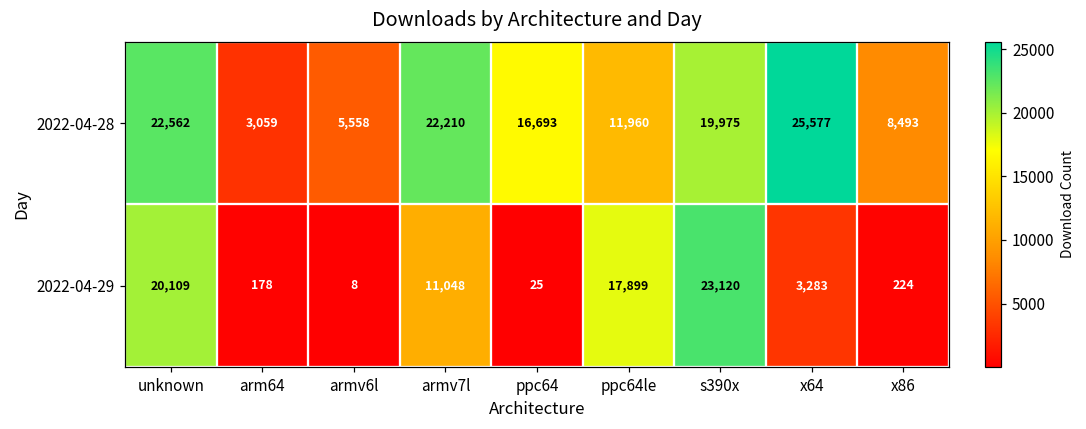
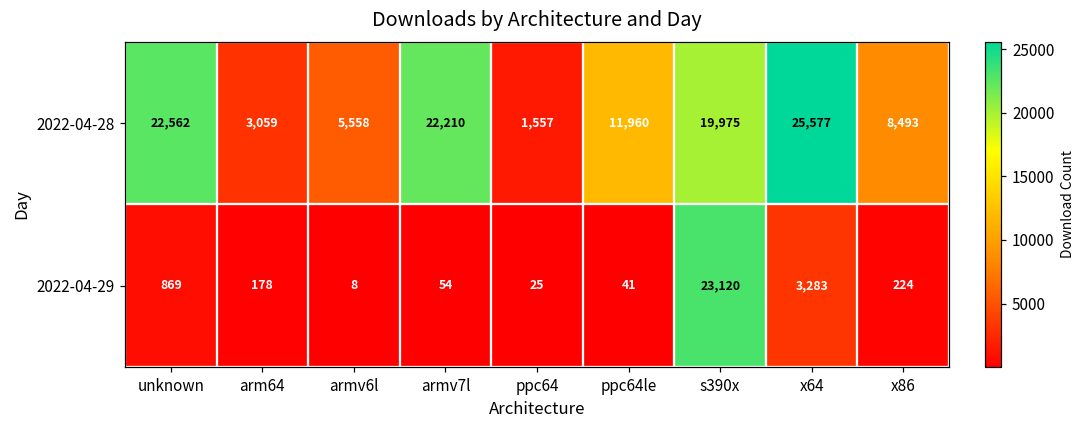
  {
    "2022-04-28": {
      "unknown": "22,562",
      "arm64": "3,059",
      "armv6l": "5,558",
      "armv7l": "22,210",
-     "ppc64": "16,693",
+     "ppc64": "1,557",
      "ppc64le": "11,960",
      "s390x": "19,975",
      "x64": "25,577",
      "x86": "8,493"
    },
    "2022-04-29": {
-     "unknown": "20,109",
+     "unknown": "869",
      "arm64": "178",
      "armv6l": "8",
-     "armv7l": "11,048",
+     "armv7l": "54",
      "ppc64": "25",
-     "ppc64le": "17,899",
+     "ppc64le": "41",
      "s390x": "23,120",
      "x64": "3,283",
      "x86": "224"
    }
  }
